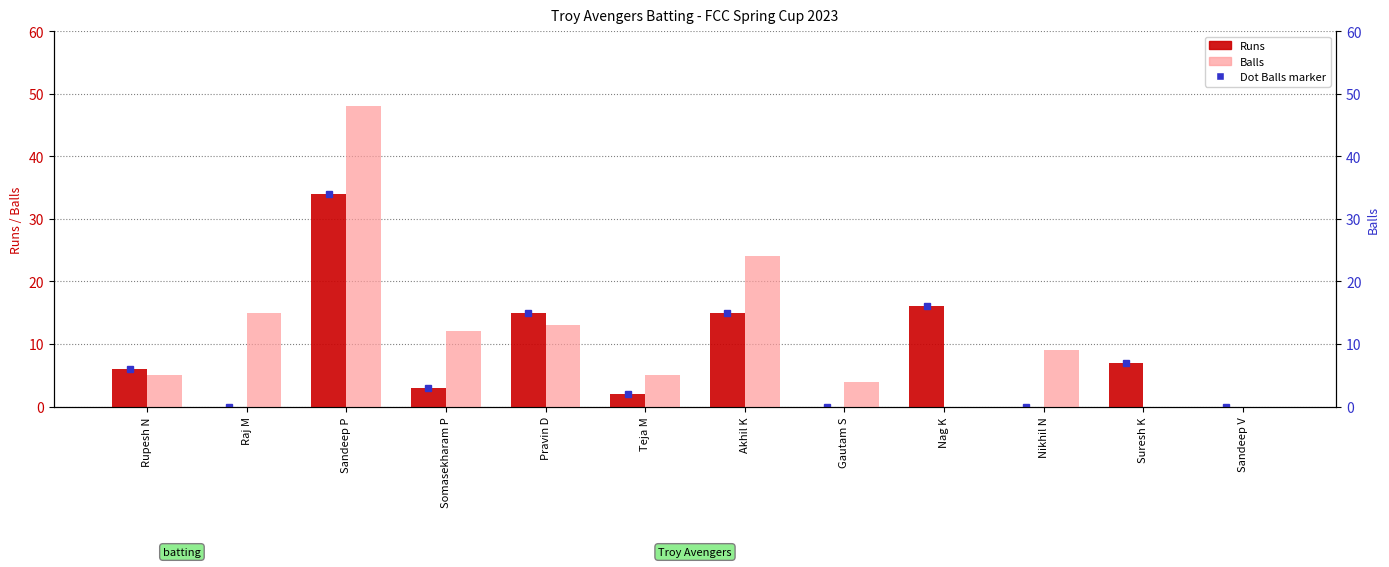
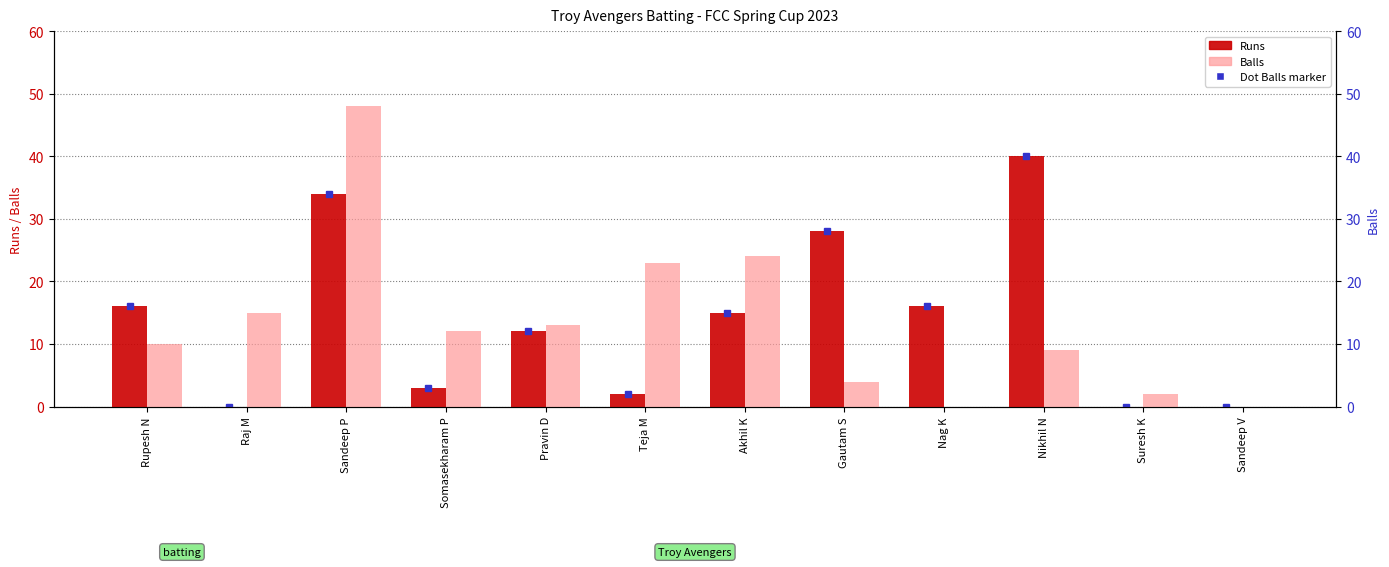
  {
    "Runs": {
-     "Rupesh N": 6,
+     "Rupesh N": 16,
      "Raj M": 0,
      "Sandeep P": 34,
      "Somasekharam P": 3,
-     "Pravin D": 15,
+     "Pravin D": 12,
      "Teja M": 2,
      "Akhil K": 15,
-     "Gautam S": 0,
+     "Gautam S": 28,
      "Nag K": 16,
-     "Nikhil N": 0,
-     "Suresh K": 7,
+     "Nikhil N": 40,
+     "Suresh K": 0,
      "Sandeep V": 0
    },
    "Balls": {
-     "Rupesh N": 5,
+     "Rupesh N": 10,
      "Raj M": 15,
      "Sandeep P": 48,
      "Somasekharam P": 12,
      "Pravin D": 13,
-     "Teja M": 5,
+     "Teja M": 23,
      "Akhil K": 24,
      "Gautam S": 4,
      "Nag K": 0,
      "Nikhil N": 9,
-     "Suresh K": 0,
+     "Suresh K": 2,
      "Sandeep V": 0
    }
  }
